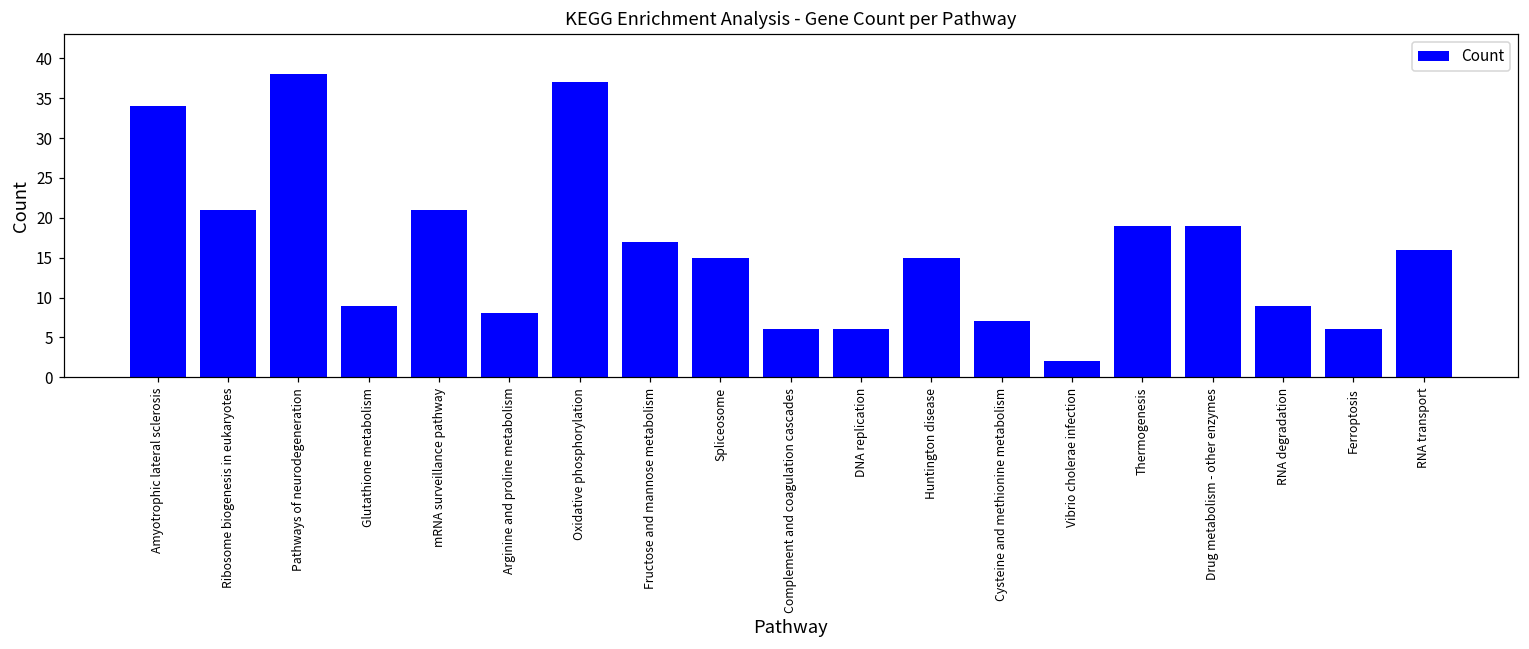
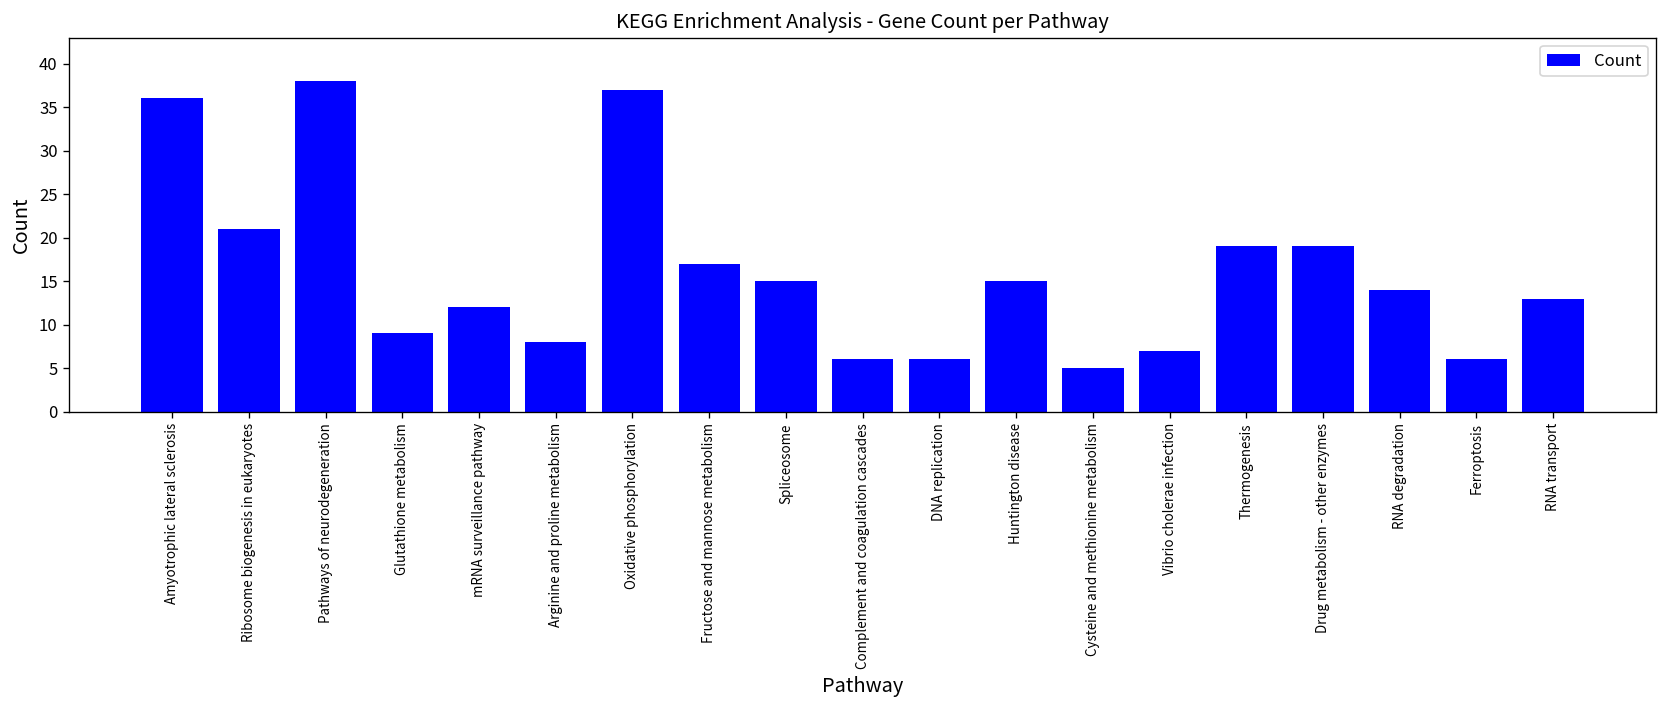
  {
-   "Amyotrophic lateral sclerosis": 34,
+   "Amyotrophic lateral sclerosis": 36,
    "Ribosome biogenesis in eukaryotes": 21,
    "Pathways of neurodegeneration": 38,
    "Glutathione metabolism": 9,
-   "mRNA surveillance pathway": 21,
+   "mRNA surveillance pathway": 12,
    "Arginine and proline metabolism": 8,
    "Oxidative phosphorylation": 37,
    "Fructose and mannose metabolism": 17,
    "Spliceosome": 15,
    "Complement and coagulation cascades": 6,
    "DNA replication": 6,
    "Huntington disease": 15,
-   "Cysteine and methionine metabolism": 7,
-   "Vibrio cholerae infection": 2,
+   "Cysteine and methionine metabolism": 5,
+   "Vibrio cholerae infection": 7,
    "Thermogenesis": 19,
    "Drug metabolism - other enzymes": 19,
-   "RNA degradation": 9,
+   "RNA degradation": 14,
    "Ferroptosis": 6,
-   "RNA transport": 16
+   "RNA transport": 13
  }
